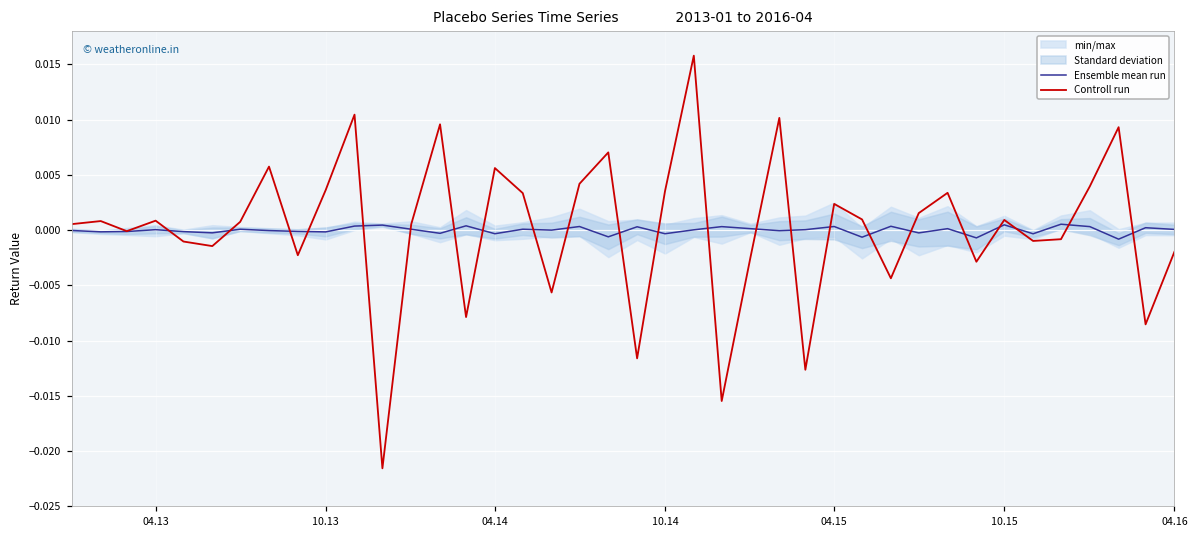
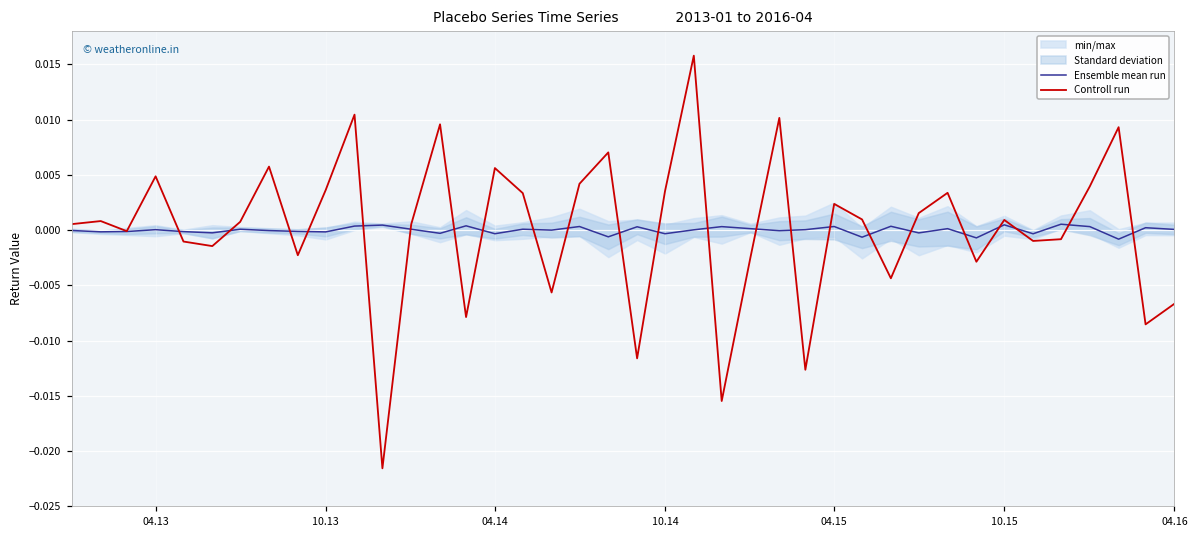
  {
    "Ensemble mean run": {
      "04.13": 0.0000,
      "10.13": -0.0002,
      "04.14": -0.0003,
      "10.14": -0.0003,
      "04.15": 0.0003,
      "10.15": 0.0005,
      "04.16": 0.0001
    },
    "Controll run": {
-     "04.13": 0.0009,
+     "04.13": 0.0049,
      "10.13": 0.0036,
      "04.14": 0.0056,
      "10.14": 0.0035,
-     "04.16": -0.0020
+     "04.16": -0.0067
    }
  }
